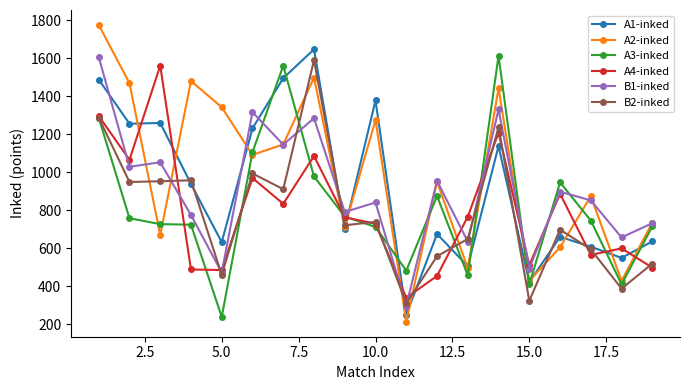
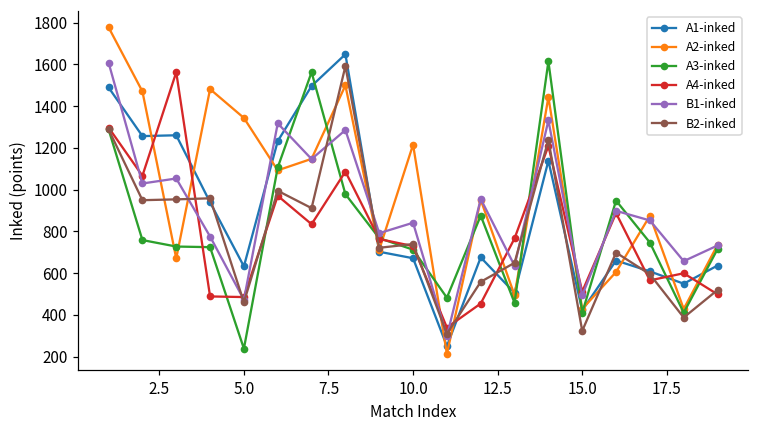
  {
    "A1-inked": {
      "5.0": 630,
-     "10.0": 1380
+     "10.0": 670
    },
    "A2-inked": {
      "5.0": 1340,
-     "10.0": 1280
+     "10.0": 1220
    },
    "A3-inked": {
      "5.0": 240,
      "10.0": 710
    },
    "A4-inked": {
      "15.0": 510
    },
    "B1-inked": {
      "10.0": 840,
      "15.0": 490
    },
    "B2-inked": {
      "15.0": 320
    }
  }
